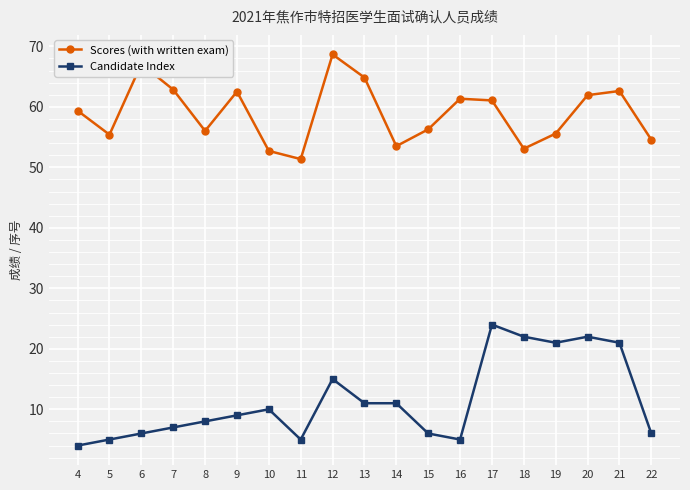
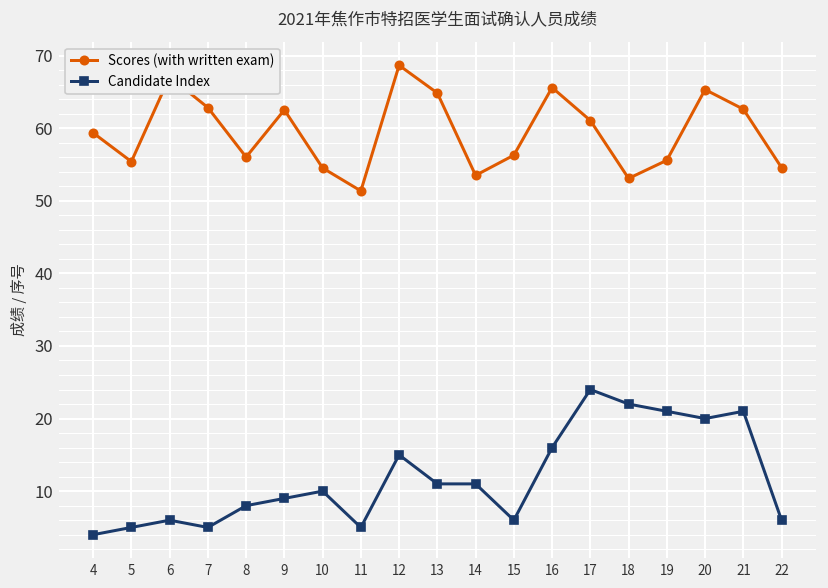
  {
    "Scores (with written exam)": {
      "4": 59,
      "5": 55,
      "7": 63,
      "8": 56,
      "9": 63,
-     "10": 53,
+     "10": 55,
      "11": 51,
      "12": 69,
      "13": 65,
      "14": 54,
      "15": 56,
-     "16": 61,
+     "16": 66,
      "17": 61,
      "18": 53,
      "19": 56,
-     "20": 62,
+     "20": 65,
      "21": 63,
      "22": 55
    },
    "Candidate Index": {
      "4": 4,
      "5": 5,
      "6": 6,
-     "7": 7,
+     "7": 5,
      "8": 8,
      "9": 9,
      "10": 10,
      "11": 5,
      "12": 15,
      "13": 11,
      "14": 11,
      "15": 6,
-     "16": 5,
+     "16": 16,
      "17": 24,
      "18": 22,
      "19": 21,
-     "20": 22,
+     "20": 20,
      "21": 21,
      "22": 6
    }
  }
